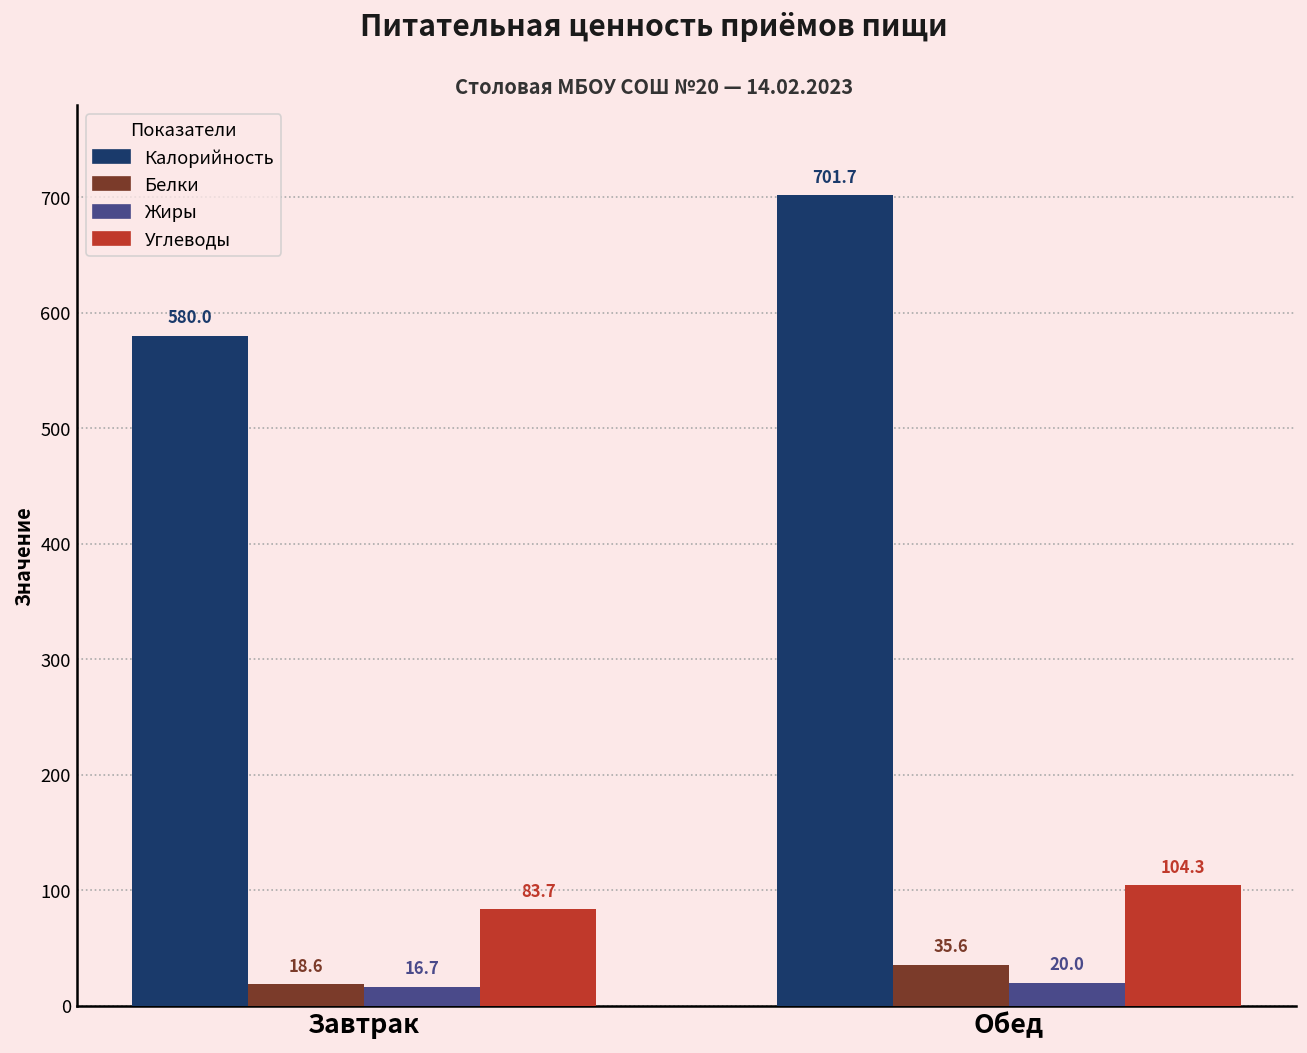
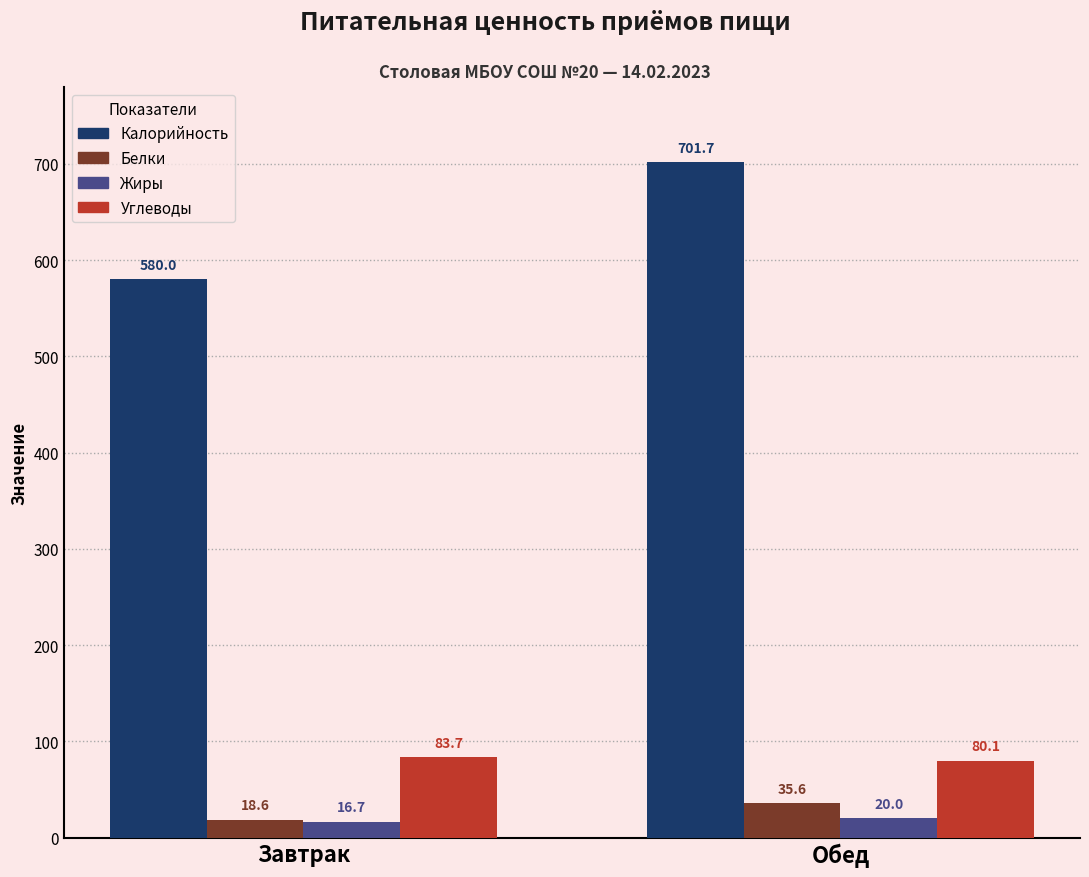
  {
    "Белки": {
      "Завтрак": 18.6,
      "Обед": 35.6
    },
    "Углеводы": {
      "Завтрак": 83.7,
-     "Обед": 104.3
+     "Обед": 80.1
    }
  }
